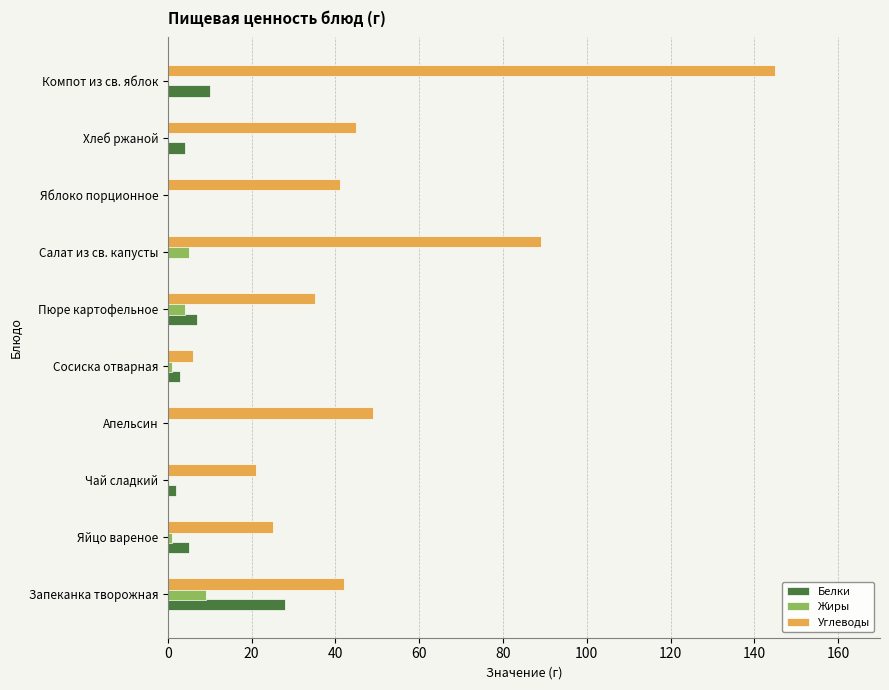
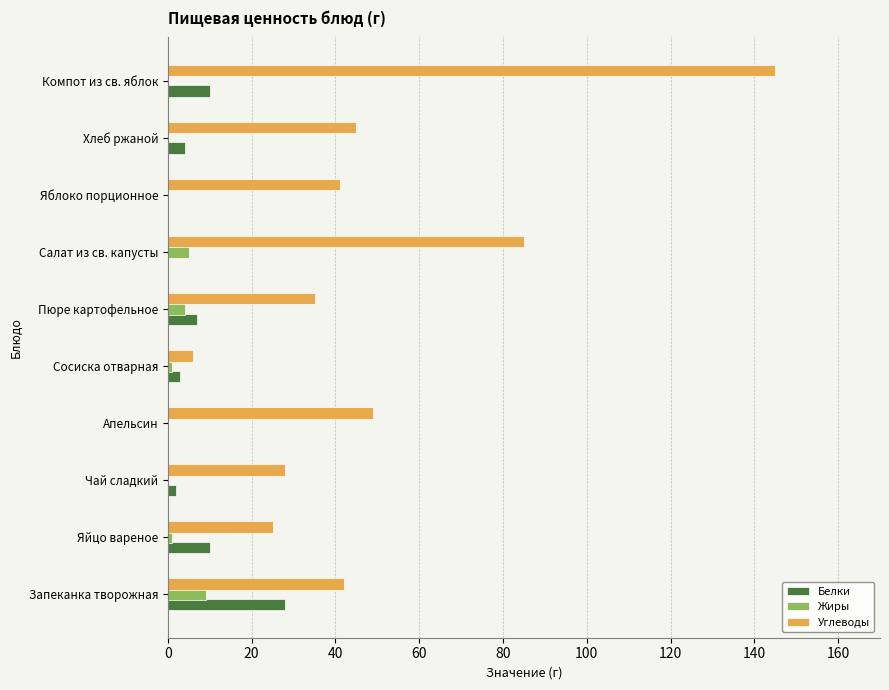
  {
    "Белки": {
      "Компот из св. яблок": 10,
      "Хлеб ржаной": 4,
      "Яблоко порционное": 0,
      "Салат из св. капусты": 0,
      "Пюре картофельное": 7,
      "Сосиска отварная": 3,
      "Апельсин": 0,
      "Чай сладкий": 2,
-     "Яйцо вареное": 5,
+     "Яйцо вареное": 10,
      "Запеканка творожная": 28
    },
    "Жиры": {
      "Компот из св. яблок": 0,
      "Хлеб ржаной": 0,
      "Яблоко порционное": 0,
      "Салат из св. капусты": 5,
      "Пюре картофельное": 4,
      "Сосиска отварная": 1,
      "Апельсин": 0,
      "Чай сладкий": 0,
      "Яйцо вареное": 1,
      "Запеканка творожная": 9
    },
    "Углеводы": {
      "Компот из св. яблок": 145,
      "Хлеб ржаной": 45,
      "Яблоко порционное": 41,
-     "Салат из св. капусты": 89,
+     "Салат из св. капусты": 85,
      "Пюре картофельное": 35,
      "Сосиска отварная": 6,
      "Апельсин": 49,
-     "Чай сладкий": 21,
+     "Чай сладкий": 28,
      "Яйцо вареное": 25,
      "Запеканка творожная": 42
    }
  }
